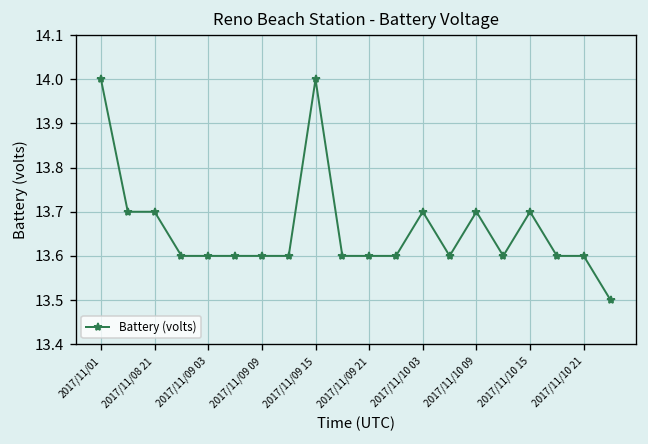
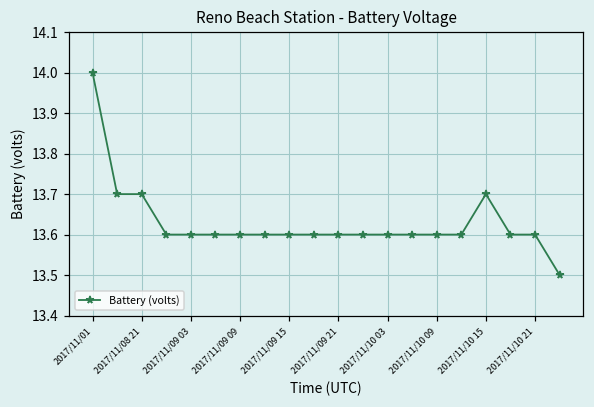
  {
    "2017/11/01": 14.0,
    "2017/11/08 21": 13.7,
    "2017/11/09 03": 13.6,
    "2017/11/09 09": 13.6,
-   "2017/11/09 15": 14.0,
+   "2017/11/09 15": 13.6,
    "2017/11/09 21": 13.6,
-   "2017/11/10 03": 13.7,
-   "2017/11/10 09": 13.7,
+   "2017/11/10 03": 13.6,
+   "2017/11/10 09": 13.6,
    "2017/11/10 15": 13.7,
    "2017/11/10 21": 13.6
  }
